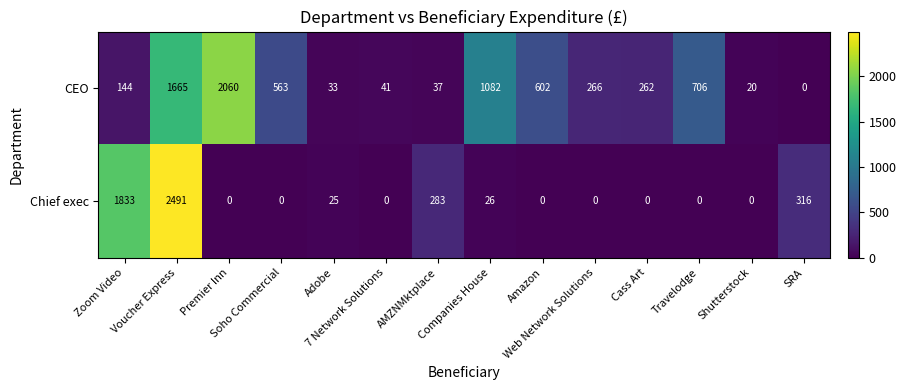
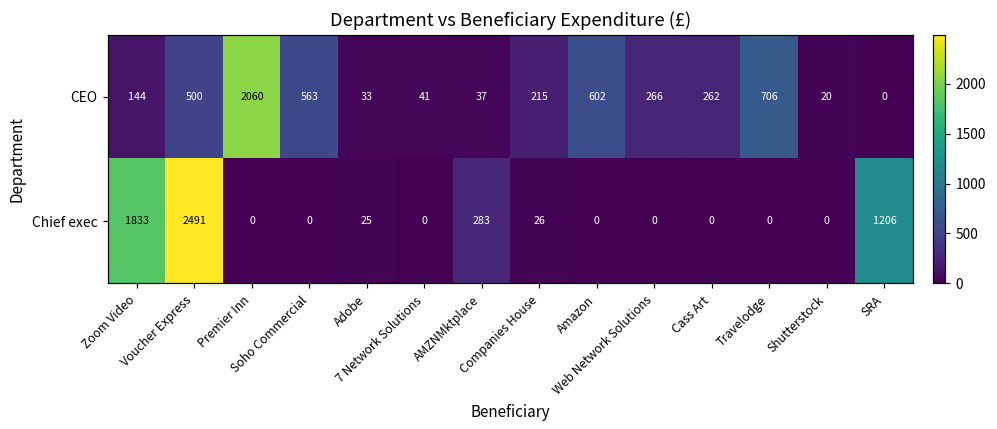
  {
    "CEO": {
      "Zoom Video": 144,
-     "Voucher Express": 1665,
+     "Voucher Express": 500,
      "Premier Inn": 2060,
      "Soho Commercial": 563,
      "Adobe": 33,
      "7 Network Solutions": 41,
      "AMZNMktplace": 37,
-     "Companies House": 1082,
+     "Companies House": 215,
      "Amazon": 602,
      "Web Network Solutions": 266,
      "Cass Art": 262,
      "Travelodge": 706,
      "Shutterstock": 20,
      "SRA": 0
    },
    "Chief exec": {
      "Zoom Video": 1833,
      "Voucher Express": 2491,
      "Premier Inn": 0,
      "Soho Commercial": 0,
      "Adobe": 25,
      "7 Network Solutions": 0,
      "AMZNMktplace": 283,
      "Companies House": 26,
      "Amazon": 0,
      "Web Network Solutions": 0,
      "Cass Art": 0,
      "Travelodge": 0,
      "Shutterstock": 0,
-     "SRA": 316
+     "SRA": 1206
    }
  }
